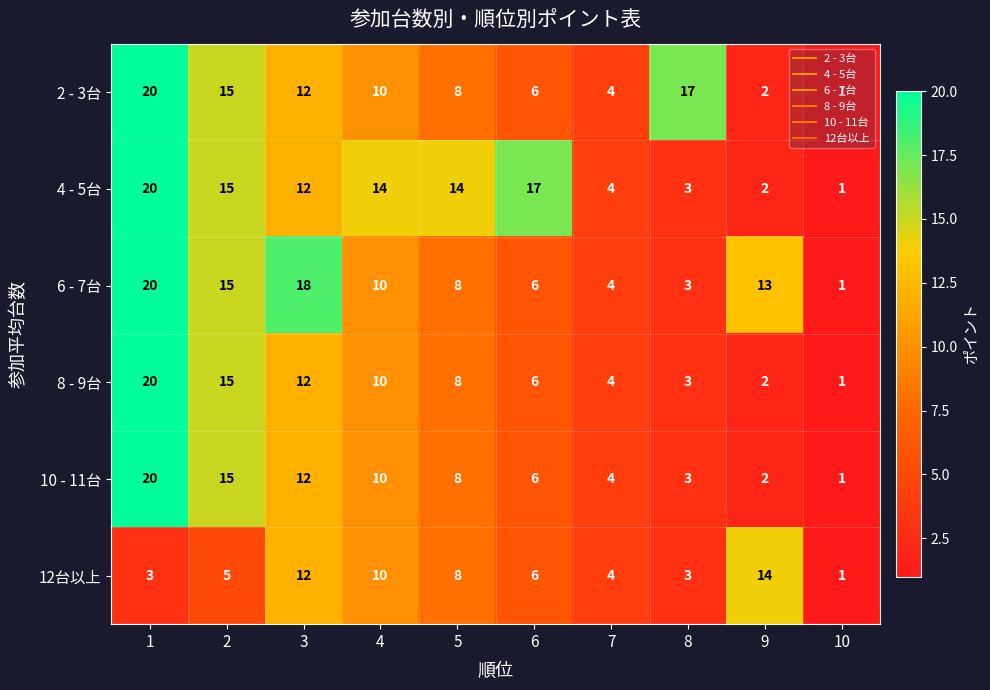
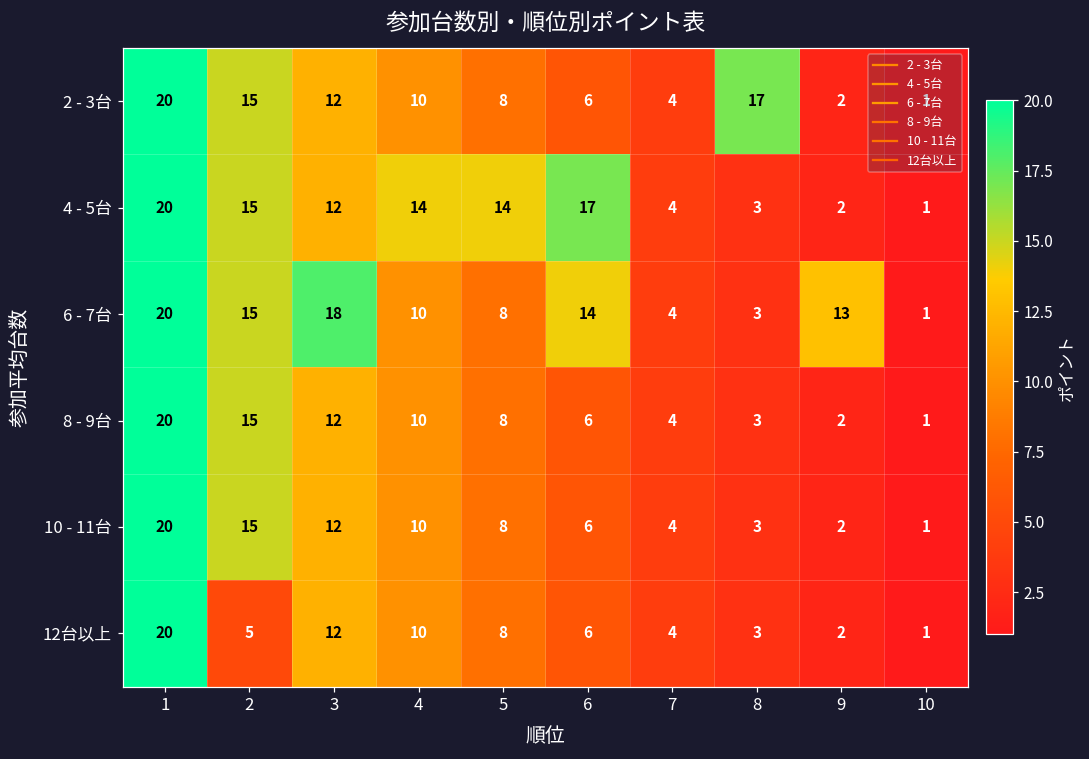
  {
    "2 - 3台": {
      "1": 20,
      "2": 15,
      "3": 12,
      "4": 10,
      "5": 8,
      "6": 6,
      "7": 4,
      "8": 17,
      "9": 2
    },
    "4 - 5台": {
      "1": 20,
      "2": 15,
      "3": 12,
      "4": 14,
      "5": 14,
      "6": 17,
      "7": 4,
      "8": 3,
      "9": 2,
      "10": 1
    },
    "6 - 7台": {
      "1": 20,
      "2": 15,
      "3": 18,
      "4": 10,
      "5": 8,
-     "6": 6,
+     "6": 14,
      "7": 4,
      "8": 3,
      "9": 13,
      "10": 1
    },
    "8 - 9台": {
      "1": 20,
      "2": 15,
      "3": 12,
      "4": 10,
      "5": 8,
      "6": 6,
      "7": 4,
      "8": 3,
      "9": 2,
      "10": 1
    },
    "10 - 11台": {
      "1": 20,
      "2": 15,
      "3": 12,
      "4": 10,
      "5": 8,
      "6": 6,
      "7": 4,
      "8": 3,
      "9": 2,
      "10": 1
    },
    "12台以上": {
-     "1": 3,
+     "1": 20,
      "2": 5,
      "3": 12,
      "4": 10,
      "5": 8,
      "6": 6,
      "7": 4,
      "8": 3,
-     "9": 14,
+     "9": 2,
      "10": 1
    }
  }
